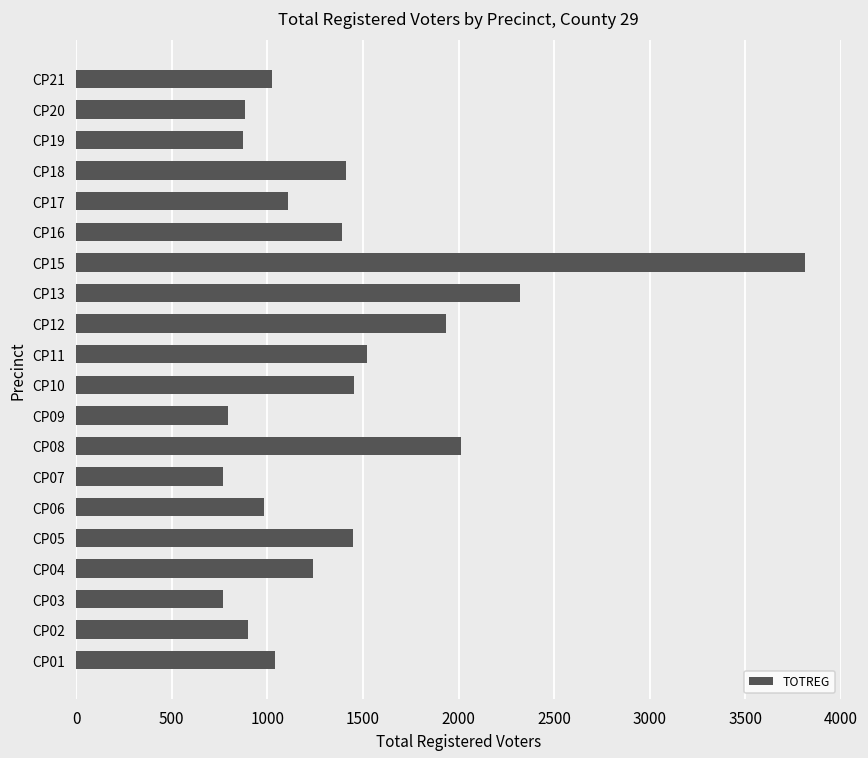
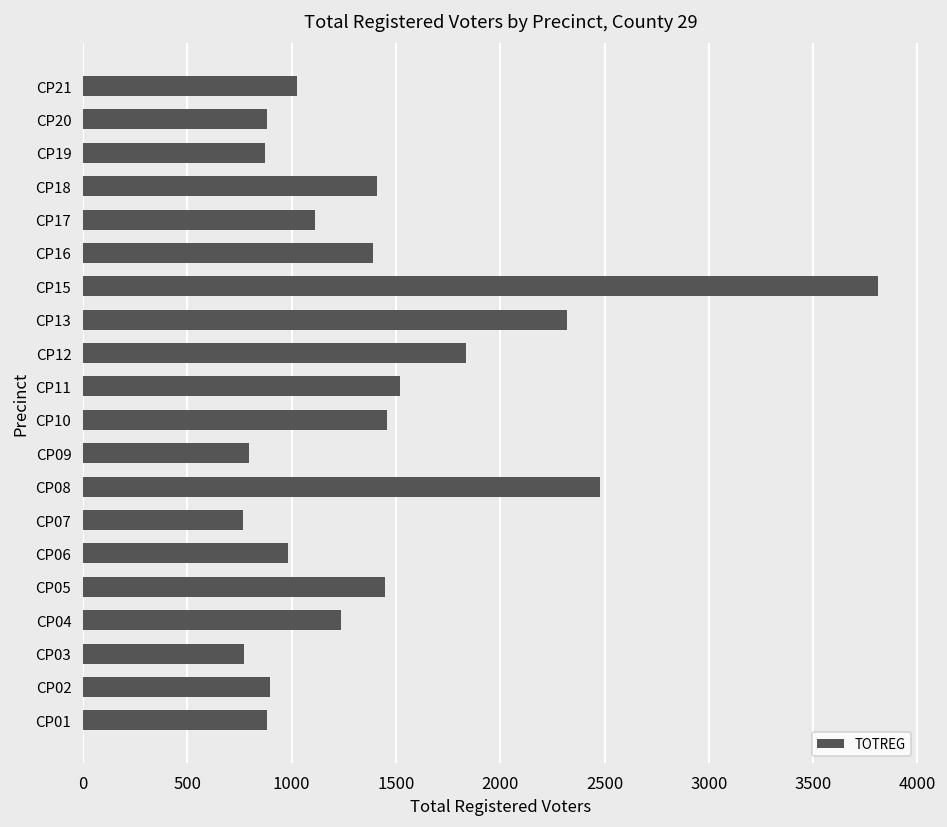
  {
    "CP21": 1030,
    "CP20": 880,
    "CP19": 870,
    "CP18": 1410,
    "CP17": 1110,
    "CP16": 1390,
    "CP15": 3810,
    "CP13": 2320,
-   "CP12": 1930,
+   "CP12": 1840,
    "CP11": 1520,
    "CP10": 1460,
    "CP09": 800,
-   "CP08": 2010,
+   "CP08": 2480,
    "CP07": 770,
    "CP06": 980,
    "CP05": 1450,
    "CP04": 1240,
    "CP03": 770,
    "CP02": 900,
-   "CP01": 1040
+   "CP01": 880
  }
